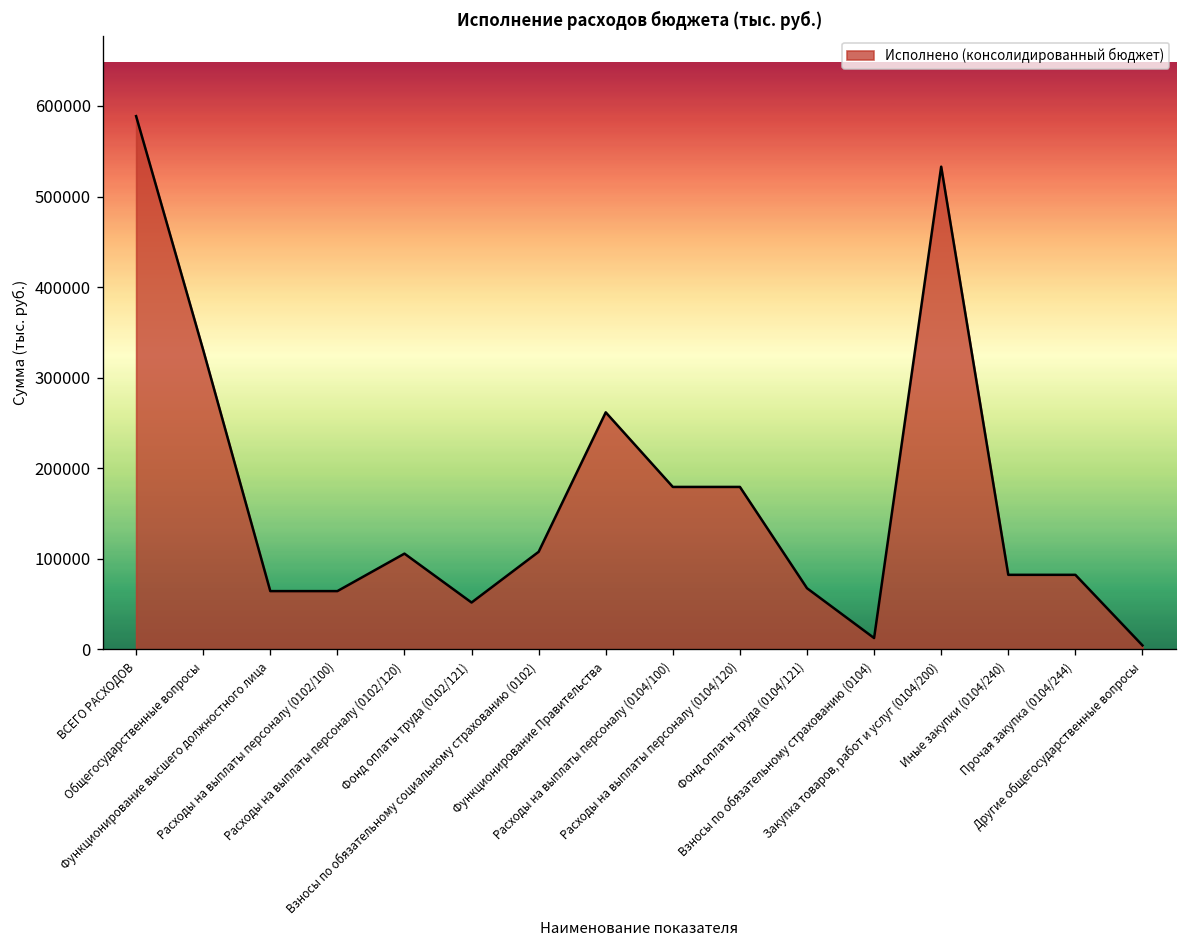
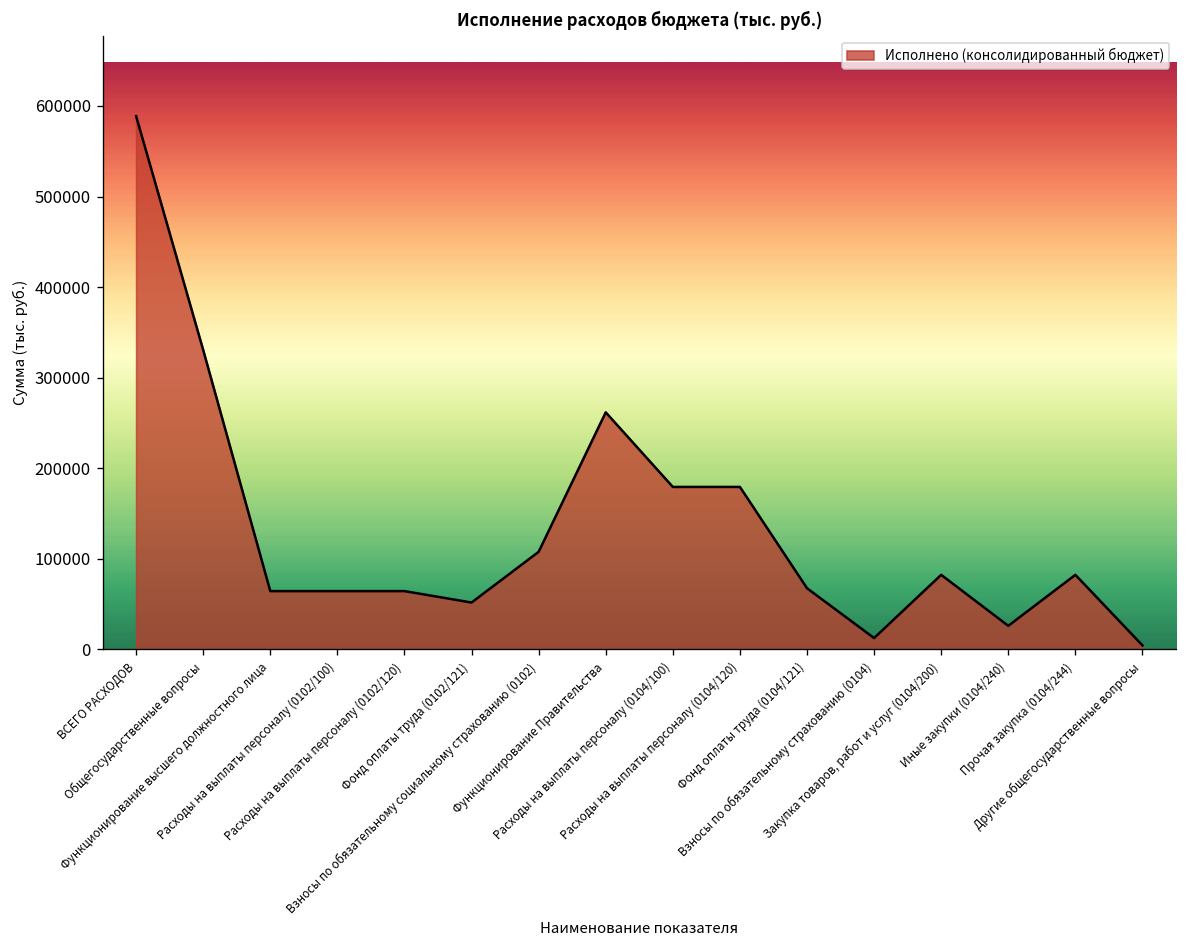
  {
    "ВСЕГО РАСХОДОВ": 590000,
    "Общегосударственные вопросы": 330000,
    "Функционирование высшего должностного лица": 60000,
    "Расходы на выплаты персоналу (0102/100)": 60000,
-   "Расходы на выплаты персоналу (0102/120)": 110000,
+   "Расходы на выплаты персоналу (0102/120)": 60000,
    "Фонд оплаты труда (0102/121)": 50000,
    "Взносы по обязательному социальному страхованию (0102)": 110000,
    "Функционирование Правительства": 260000,
    "Расходы на выплаты персоналу (0104/100)": 180000,
    "Расходы на выплаты персоналу (0104/120)": 180000,
    "Фонд оплаты труда (0104/121)": 70000,
    "Взносы по обязательному страхованию (0104)": 10000,
-   "Закупка товаров, работ и услуг (0104/200)": 530000,
-   "Иные закупки (0104/240)": 80000,
+   "Закупка товаров, работ и услуг (0104/200)": 80000,
+   "Иные закупки (0104/240)": 30000,
    "Прочая закупка (0104/244)": 80000,
    "Другие общегосударственные вопросы": 0
  }
